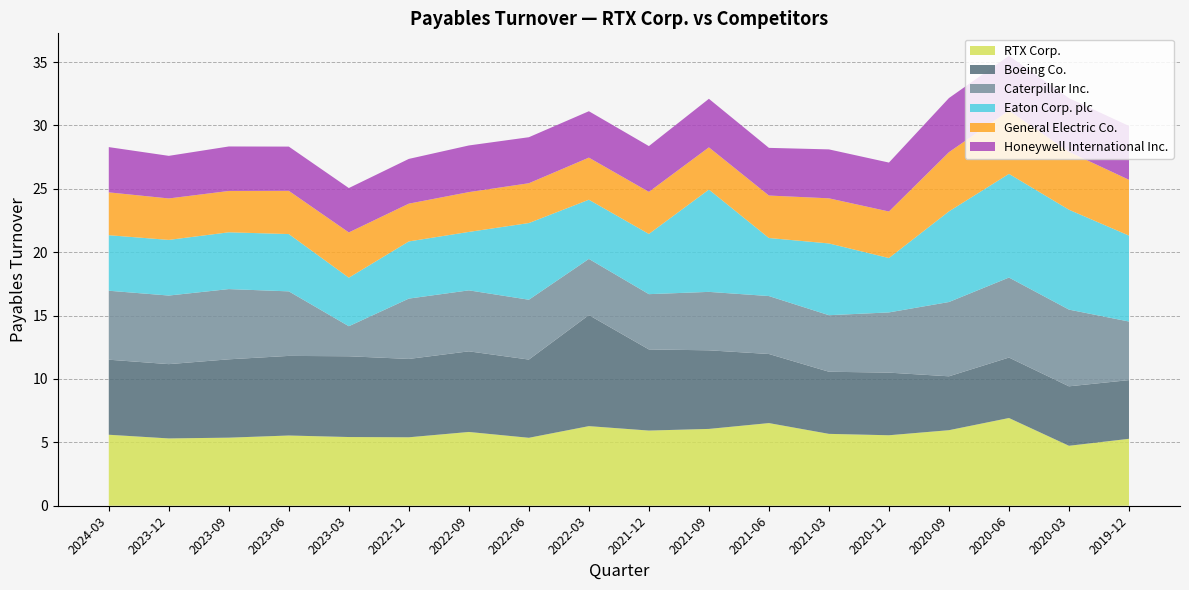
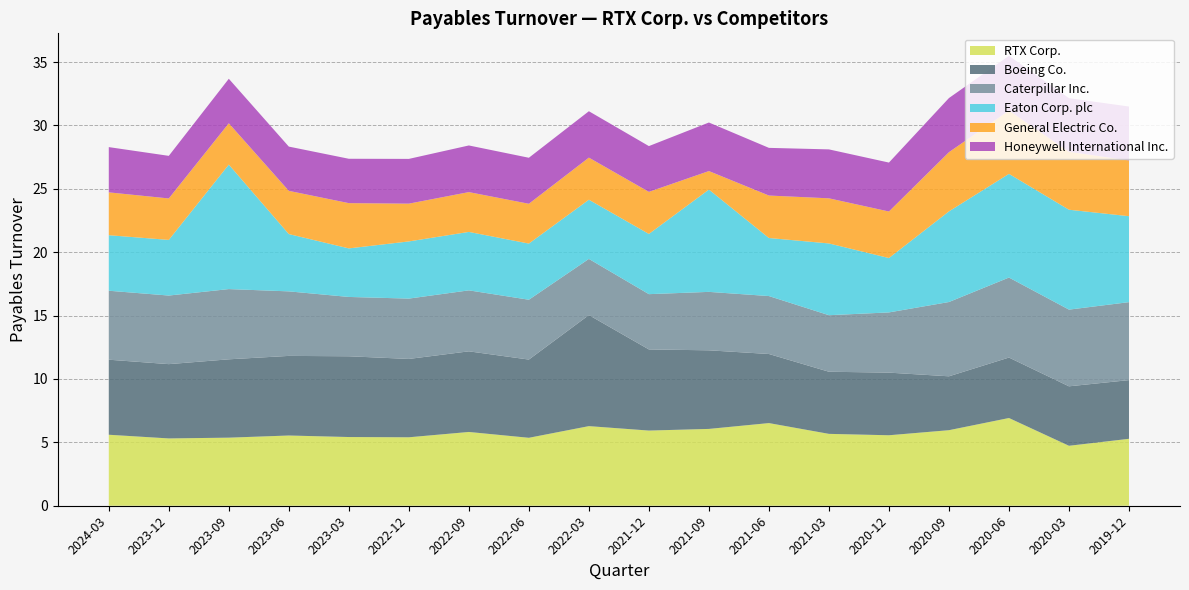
  {
    "RTX Corp.": {
      "2024-03": 5.6,
      "2023-12": 5.3,
      "2023-09": 5.4,
      "2023-06": 5.5,
      "2023-03": 5.4,
      "2022-12": 5.4,
      "2022-09": 5.8,
      "2022-06": 5.4,
      "2022-03": 6.3,
      "2021-12": 5.9,
      "2021-09": 6.1,
      "2021-06": 6.5,
      "2021-03": 5.7,
      "2020-12": 5.6,
      "2020-09": 6.0,
      "2020-06": 6.9,
      "2020-03": 4.7,
      "2019-12": 5.3
    },
    "Boeing Co.": {
      "2024-03": 5.9,
      "2023-12": 5.9,
      "2023-09": 6.2,
      "2023-06": 6.3,
      "2023-03": 6.4,
      "2022-12": 6.2,
      "2022-09": 6.4,
      "2022-06": 6.2,
      "2022-03": 8.8,
      "2021-12": 6.4,
      "2021-09": 6.2,
      "2021-06": 5.4,
      "2021-03": 4.9,
      "2020-12": 4.9,
      "2020-09": 4.3,
      "2020-06": 4.8,
      "2020-03": 4.7,
      "2019-12": 4.6
    },
    "Caterpillar Inc.": {
      "2024-03": 5.4,
      "2023-12": 5.4,
      "2023-09": 5.5,
      "2023-06": 5.1,
-     "2023-03": 2.4,
+     "2023-03": 4.7,
      "2022-12": 4.8,
      "2022-09": 4.8,
      "2022-06": 4.7,
      "2022-03": 4.4,
      "2021-12": 4.4,
      "2021-09": 4.6,
      "2021-06": 4.6,
      "2021-03": 4.5,
      "2020-12": 4.8,
      "2020-09": 5.9,
      "2020-06": 6.3,
      "2020-03": 6.1,
-     "2019-12": 4.6
+     "2019-12": 6.2
    },
    "Eaton Corp. plc": {
      "2024-03": 4.4,
      "2023-12": 4.4,
-     "2023-09": 4.5,
+     "2023-09": 9.8,
      "2023-06": 4.5,
      "2023-03": 3.8,
      "2022-12": 4.5,
      "2022-09": 4.6,
-     "2022-06": 6.1,
+     "2022-06": 4.4,
      "2022-03": 4.7,
      "2021-12": 4.8,
      "2021-09": 8.1,
      "2021-06": 4.6,
      "2021-03": 5.7,
      "2020-12": 4.3,
      "2020-09": 7.1,
      "2020-06": 8.2,
      "2020-03": 7.9,
      "2019-12": 6.8
    },
    "General Electric Co.": {
      "2024-03": 3.4,
      "2023-12": 3.3,
      "2023-09": 3.3,
      "2023-06": 3.4,
      "2023-03": 3.6,
      "2022-12": 3.0,
      "2022-09": 3.1,
      "2022-06": 3.1,
      "2022-03": 3.3,
      "2021-12": 3.3,
-     "2021-09": 3.3,
+     "2021-09": 1.5,
      "2021-06": 3.4,
      "2021-03": 3.6,
      "2020-12": 3.7,
      "2020-09": 4.7,
      "2019-12": 4.4
    },
    "Honeywell International Inc.": {
      "2024-03": 3.6,
      "2023-12": 3.4,
      "2023-09": 3.5,
      "2023-06": 3.5,
      "2023-03": 3.5,
      "2022-12": 3.5,
      "2022-09": 3.7,
      "2022-06": 3.6,
      "2022-03": 3.7,
      "2021-12": 3.6,
      "2021-09": 3.8,
      "2021-06": 3.8,
      "2021-03": 3.9,
      "2020-12": 3.9,
      "2020-09": 4.3
    }
  }
